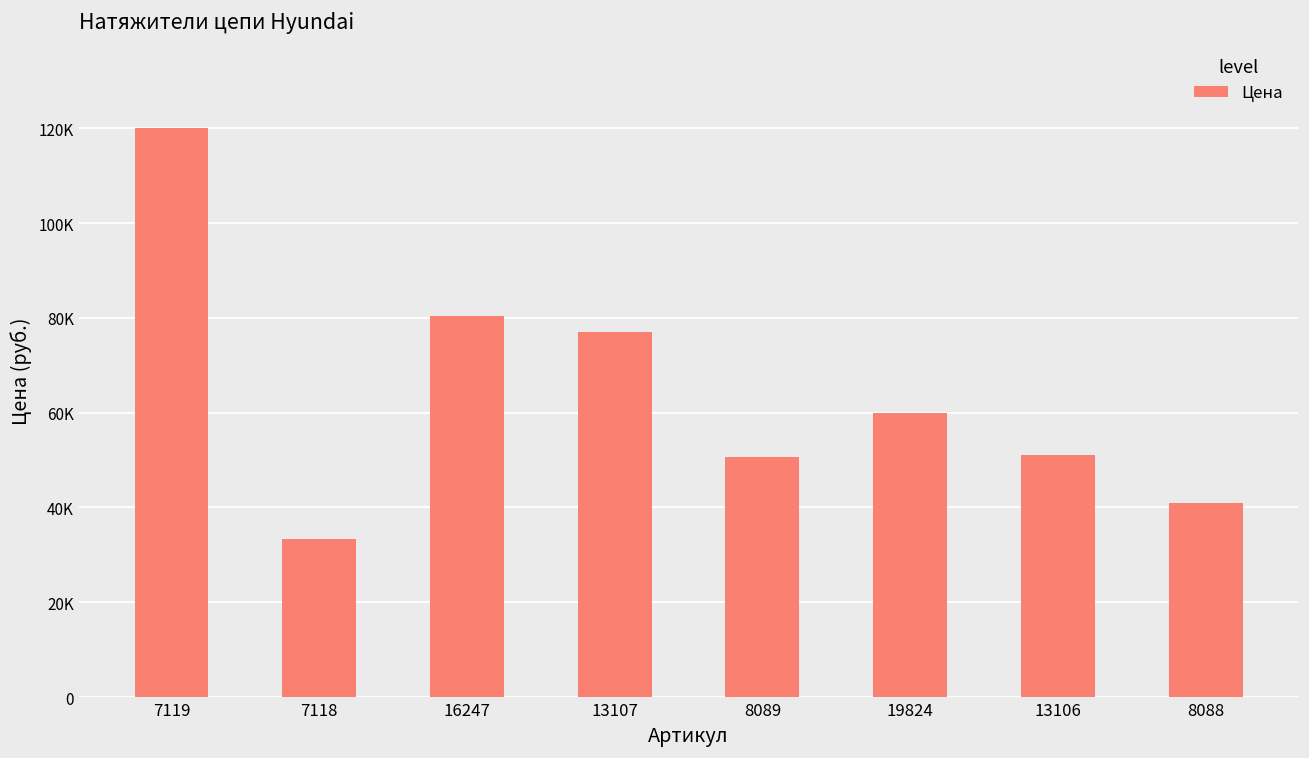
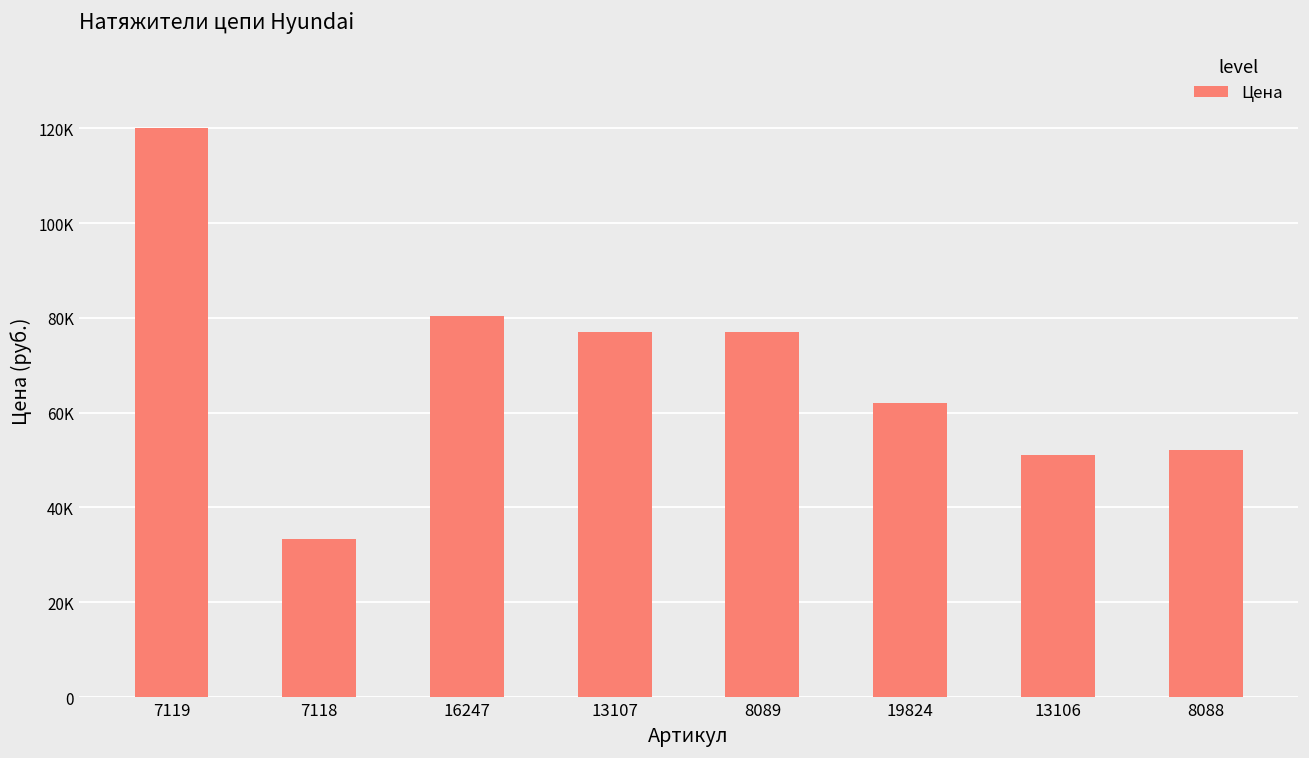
  {
    "7119": 120000,
    "7118": 33000,
    "16247": 80000,
    "13107": 77000,
-   "8089": 51000,
-   "19824": 60000,
+   "8089": 77000,
+   "19824": 62000,
    "13106": 51000,
-   "8088": 41000
+   "8088": 52000
  }
